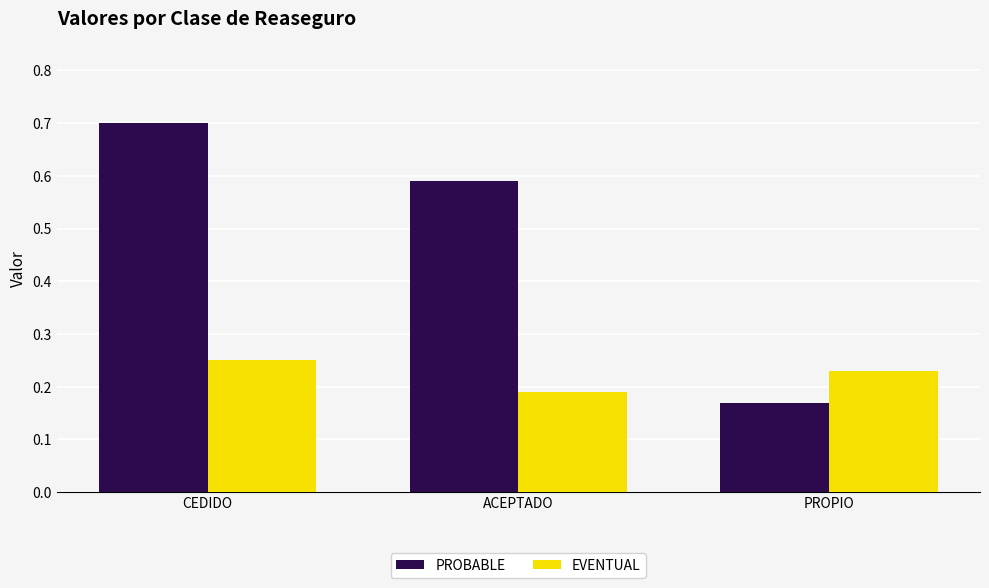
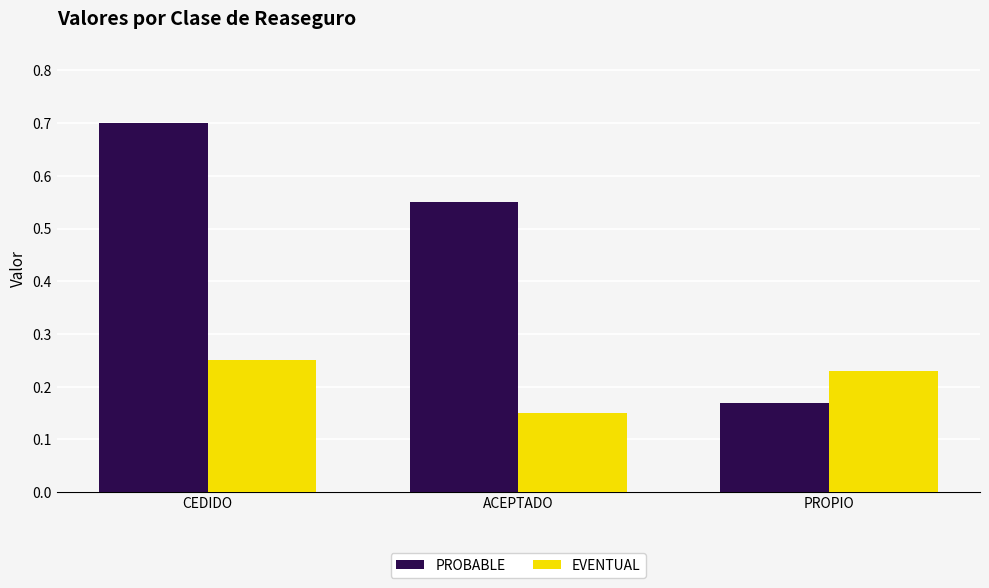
  {
    "PROBABLE": {
      "CEDIDO": 0.70,
-     "ACEPTADO": 0.59,
+     "ACEPTADO": 0.55,
      "PROPIO": 0.17
    },
    "EVENTUAL": {
      "CEDIDO": 0.25,
-     "ACEPTADO": 0.19,
+     "ACEPTADO": 0.15,
      "PROPIO": 0.23
    }
  }
